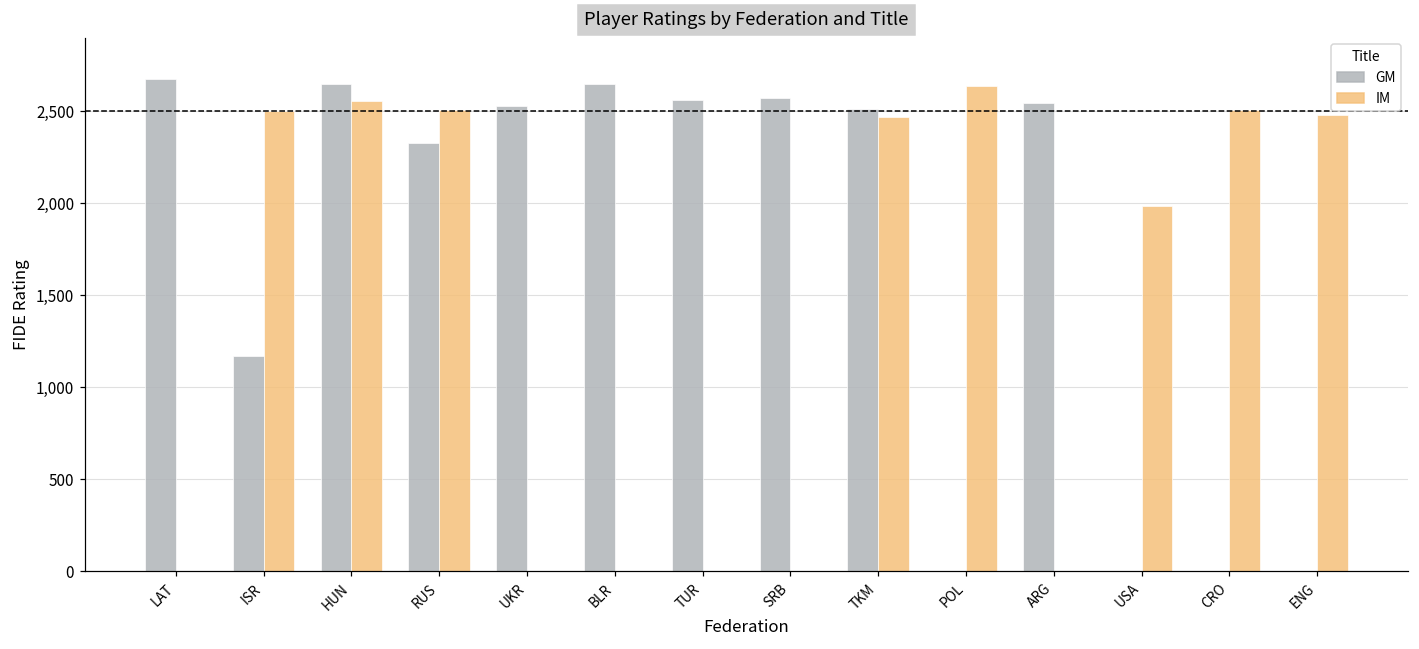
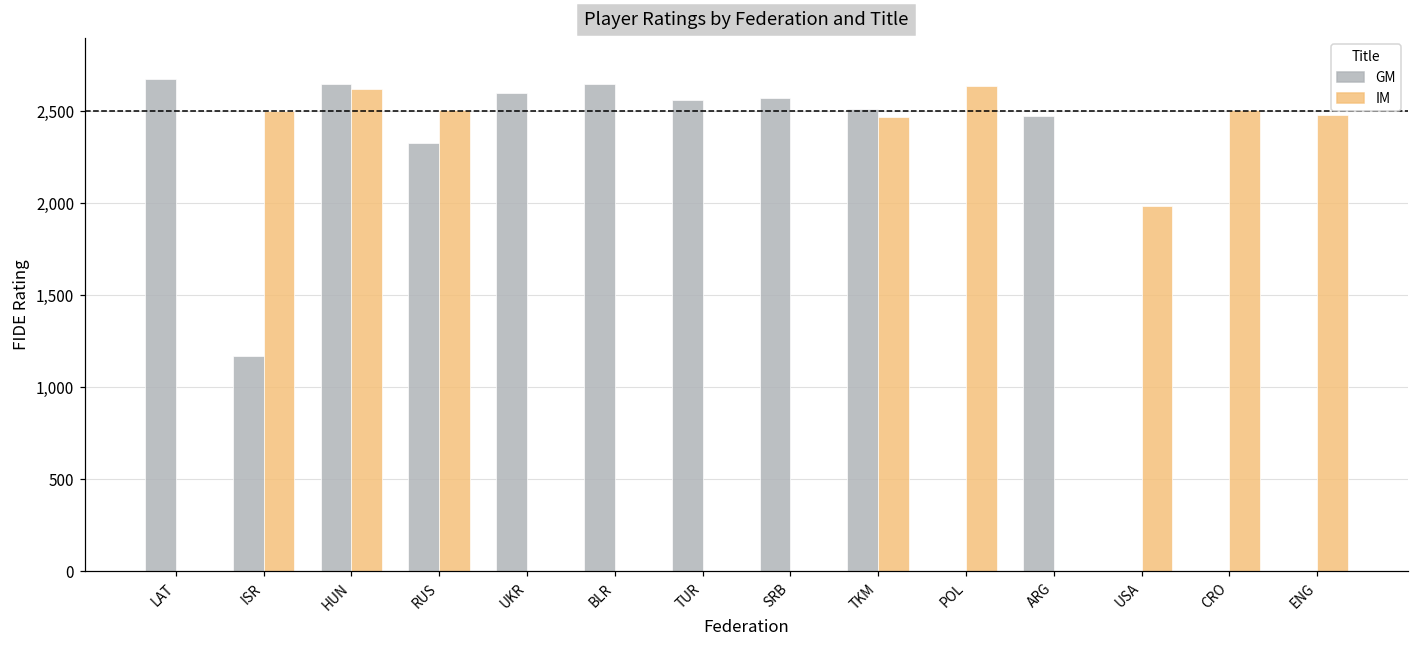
  {
    "GM": {
      "LAT": "2,670",
      "ISR": "1,170",
      "HUN": "2,650",
      "RUS": "2,330",
-     "UKR": "2,530",
+     "UKR": "2,600",
      "BLR": "2,650",
      "TUR": "2,560",
      "SRB": "2,570",
      "TKM": "2,510",
      "POL": "0",
-     "ARG": "2,550",
+     "ARG": "2,470",
      "USA": "0",
      "CRO": "0",
      "ENG": "0"
    },
    "IM": {
      "LAT": "0",
      "ISR": "2,500",
-     "HUN": "2,560",
+     "HUN": "2,620",
      "RUS": "2,510",
      "UKR": "0",
      "BLR": "0",
      "TUR": "0",
      "SRB": "0",
      "TKM": "2,470",
      "POL": "2,640",
      "ARG": "0",
      "USA": "1,980",
      "CRO": "2,510",
      "ENG": "2,480"
    }
  }
